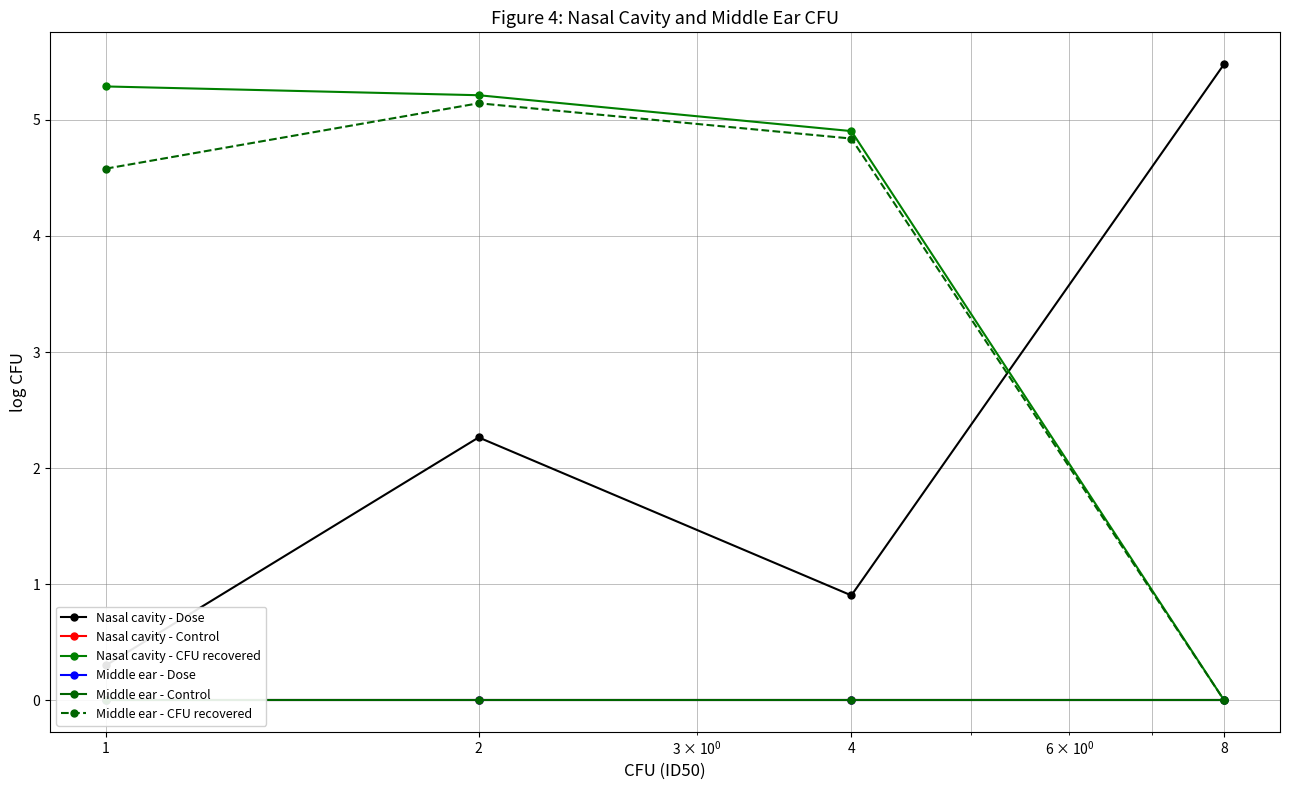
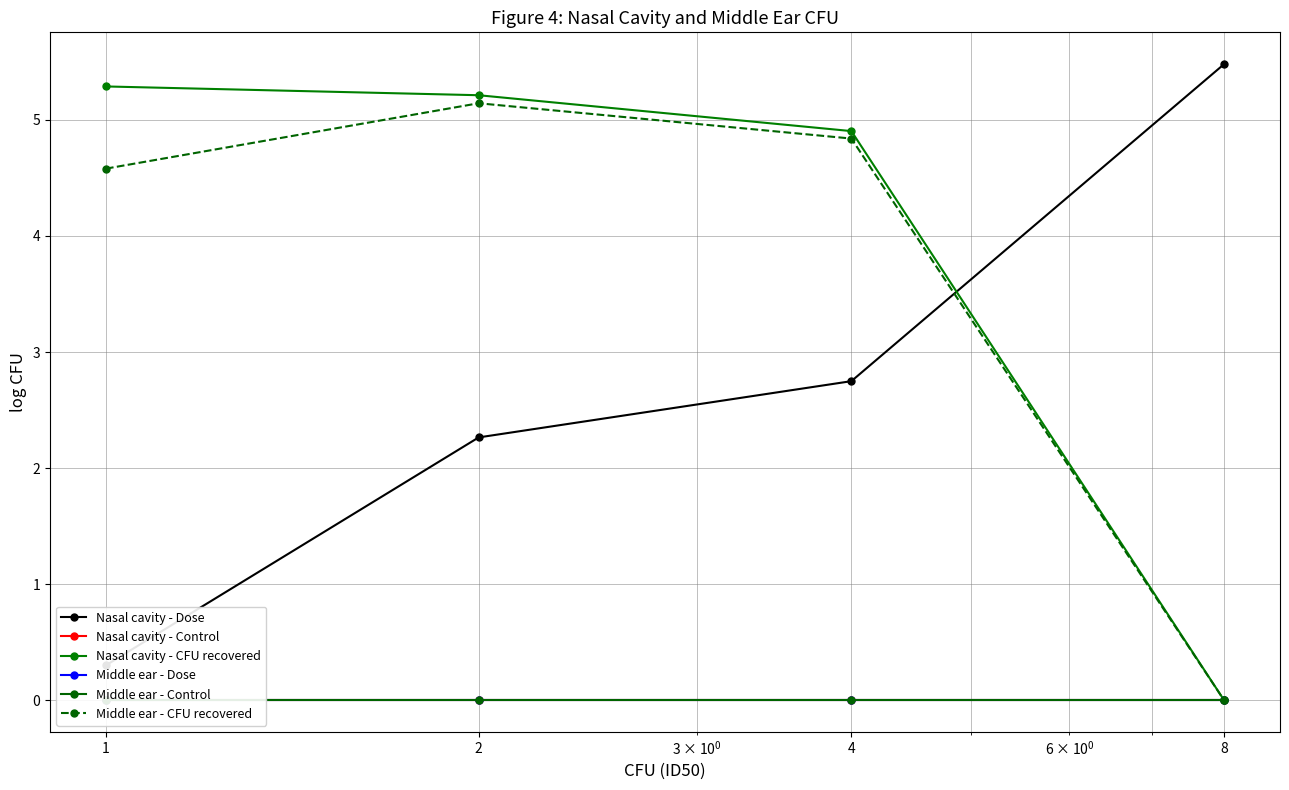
  {
    "Nasal cavity - Dose": {
      "2": 2.26,
-     "4": 0.90,
+     "4": 2.75,
      "8": 5.48
    }
  }
